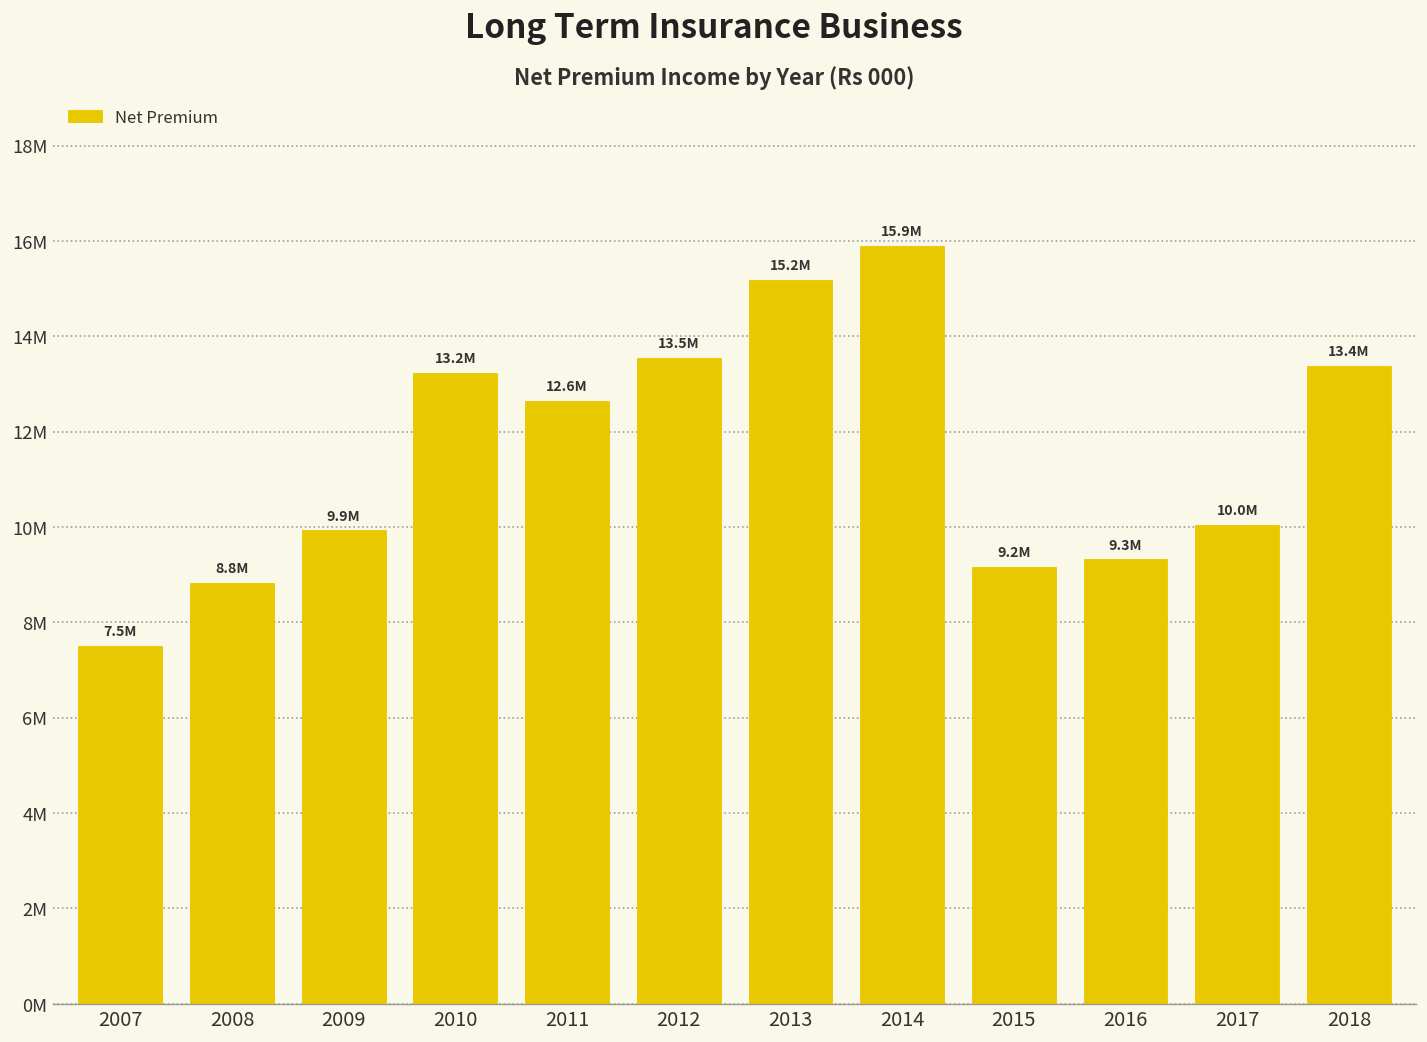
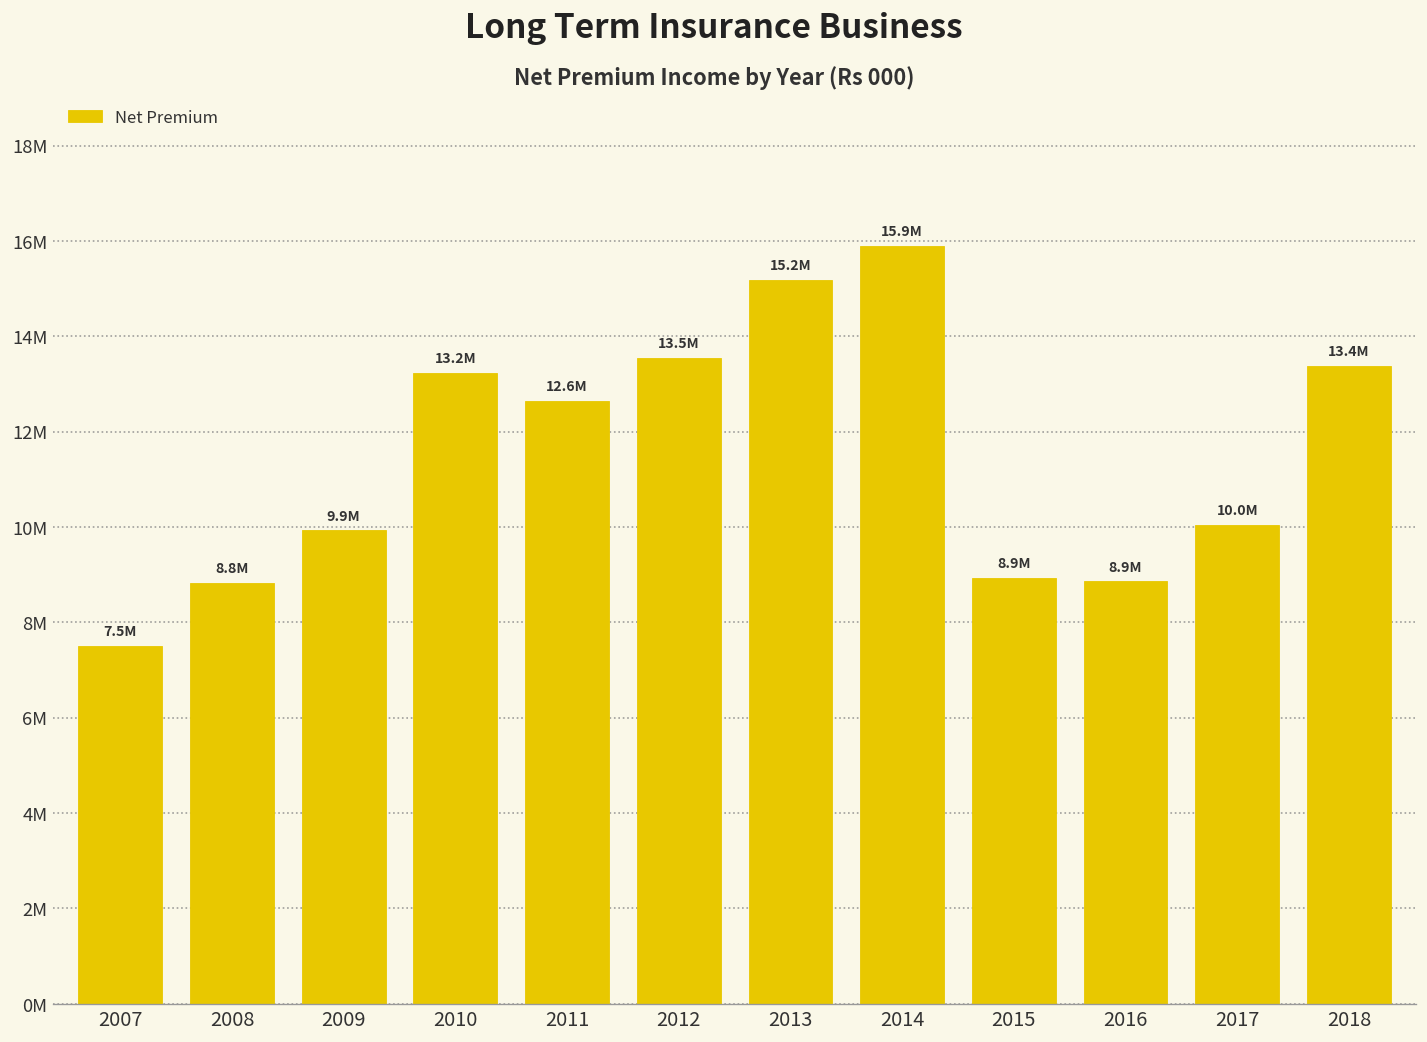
  {
    "2007": "7.5M",
    "2008": "8.8M",
    "2009": "9.9M",
    "2010": "13.2M",
    "2011": "12.6M",
    "2012": "13.5M",
    "2013": "15.2M",
    "2014": "15.9M",
-   "2015": "9.2M",
-   "2016": "9.3M",
+   "2015": "8.9M",
+   "2016": "8.9M",
    "2017": "10.0M",
    "2018": "13.4M"
  }
